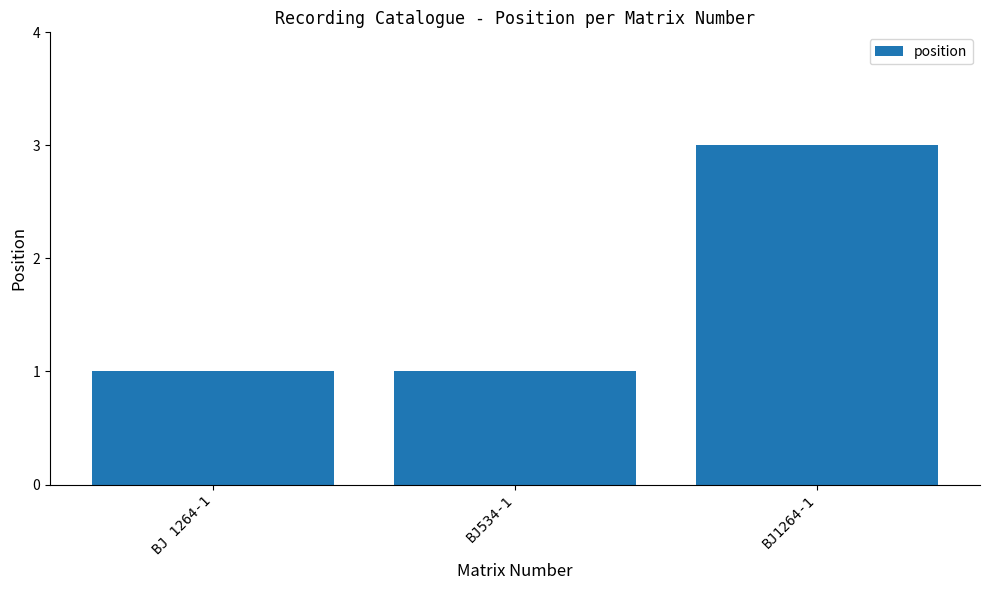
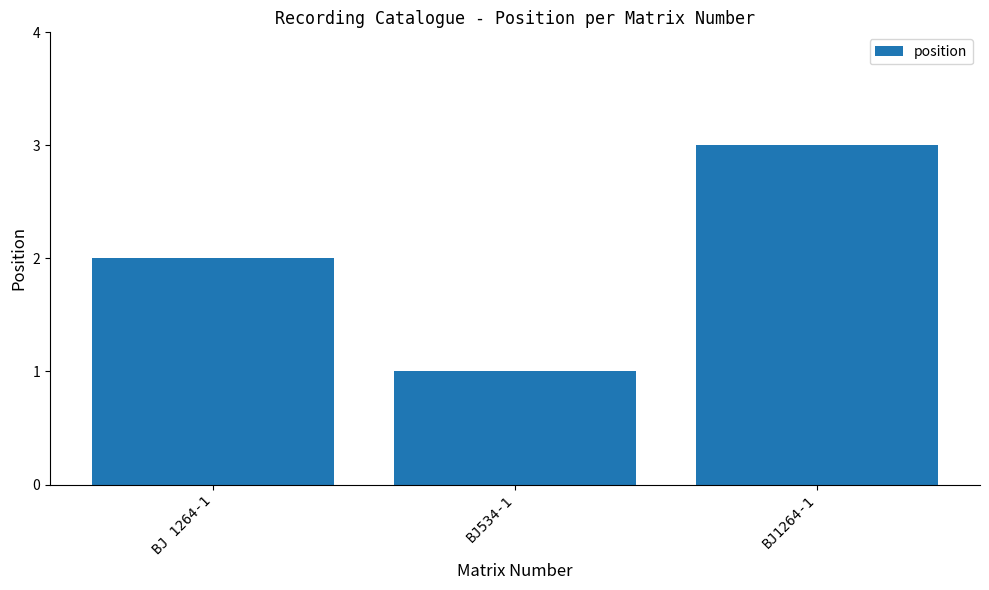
  {
-   "BJ 1264-1": 1,
+   "BJ 1264-1": 2,
    "BJ534-1": 1,
    "BJ1264-1": 3
  }
